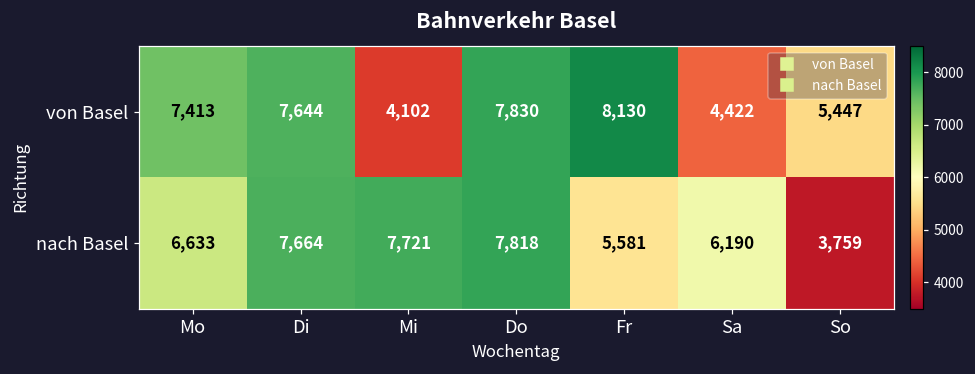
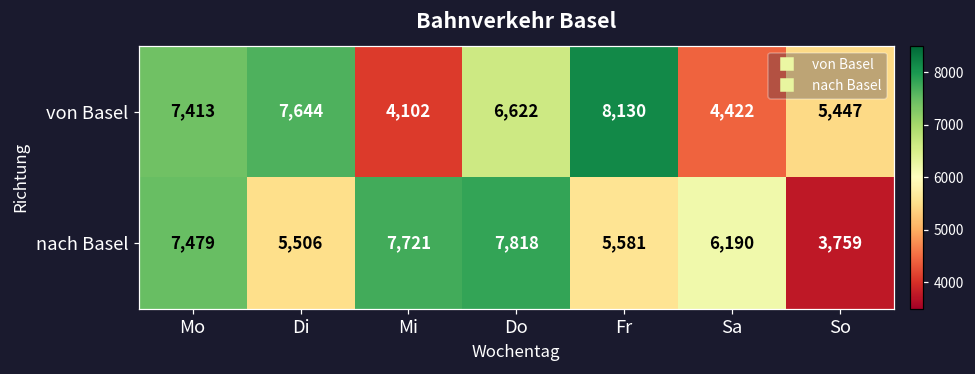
  {
    "von Basel": {
      "Mo": "7,413",
      "Di": "7,644",
      "Mi": "4,102",
-     "Do": "7,830",
+     "Do": "6,622",
      "Fr": "8,130",
      "Sa": "4,422",
      "So": "5,447"
    },
    "nach Basel": {
-     "Mo": "6,633",
-     "Di": "7,664",
+     "Mo": "7,479",
+     "Di": "5,506",
      "Mi": "7,721",
      "Do": "7,818",
      "Fr": "5,581",
      "Sa": "6,190",
      "So": "3,759"
    }
  }
